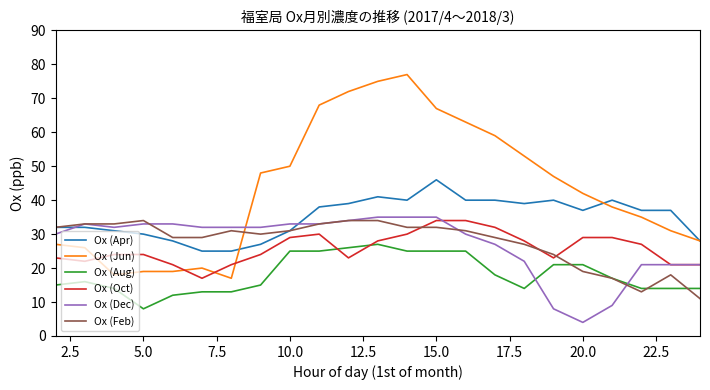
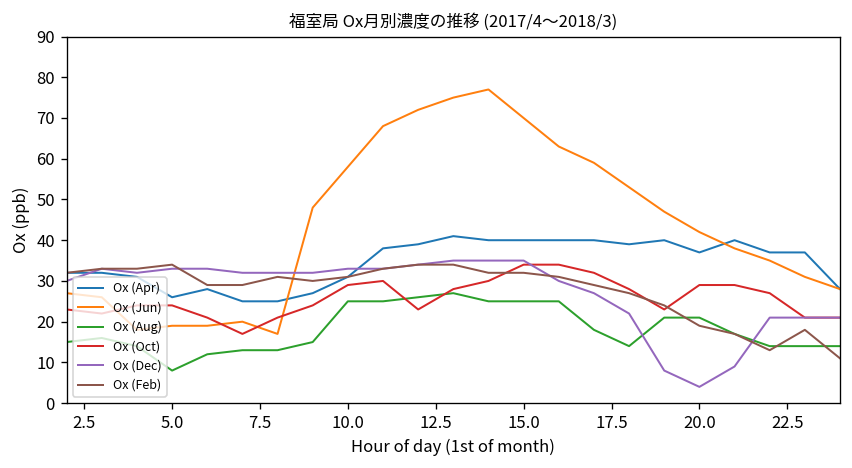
  {
    "Ox (Apr)": {
-     "5.0": 30,
-     "15.0": 46,
+     "5.0": 26,
+     "15.0": 40,
      "20.0": 37
    },
    "Ox (Jun)": {
      "5.0": 19,
-     "10.0": 50,
-     "15.0": 67,
+     "10.0": 58,
+     "15.0": 70,
      "20.0": 42
    },
    "Ox (Aug)": {
      "5.0": 8,
      "10.0": 25,
      "15.0": 25,
      "20.0": 21
    },
    "Ox (Oct)": {
      "5.0": 24,
      "10.0": 29,
      "15.0": 34,
      "20.0": 29
    },
    "Ox (Dec)": {
      "5.0": 33,
      "10.0": 33,
      "15.0": 35,
      "20.0": 4
    },
    "Ox (Feb)": {
      "5.0": 34,
      "15.0": 32,
      "20.0": 19
    }
  }
